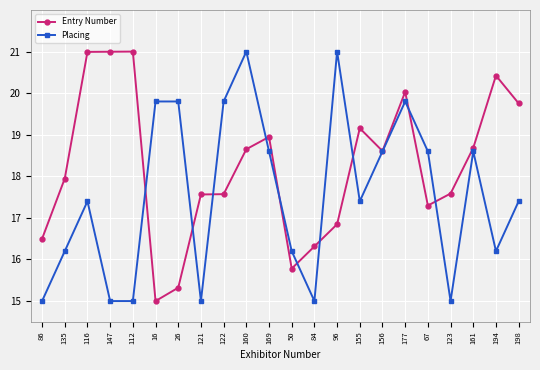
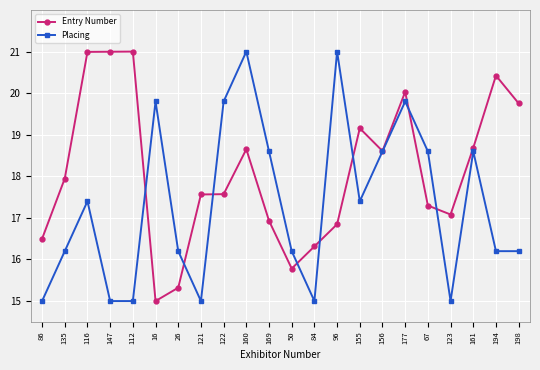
  {
    "Entry Number": {
      "86": 16.5,
      "135": 17.9,
      "116": 21.0,
      "147": 21.0,
      "112": 21.0,
      "16": 15.0,
      "26": 15.3,
      "121": 17.6,
      "122": 17.6,
      "160": 18.7,
-     "169": 18.9,
+     "169": 16.9,
      "50": 15.8,
      "84": 16.3,
      "96": 16.8,
      "155": 19.2,
      "177": 20.0,
      "67": 17.3,
-     "123": 17.6,
+     "123": 17.1,
      "161": 18.7,
      "194": 20.4,
      "198": 19.8
    },
    "Placing": {
      "86": 15.0,
      "135": 16.2,
      "116": 17.4,
      "147": 15.0,
      "112": 15.0,
      "16": 19.8,
-     "26": 19.8,
+     "26": 16.2,
      "121": 15.0,
      "122": 19.8,
      "160": 21.0,
      "169": 18.6,
      "50": 16.2,
      "84": 15.0,
      "96": 21.0,
      "155": 17.4,
      "177": 19.8,
      "67": 18.6,
      "123": 15.0,
      "161": 18.6,
      "194": 16.2,
-     "198": 17.4
+     "198": 16.2
    }
  }
